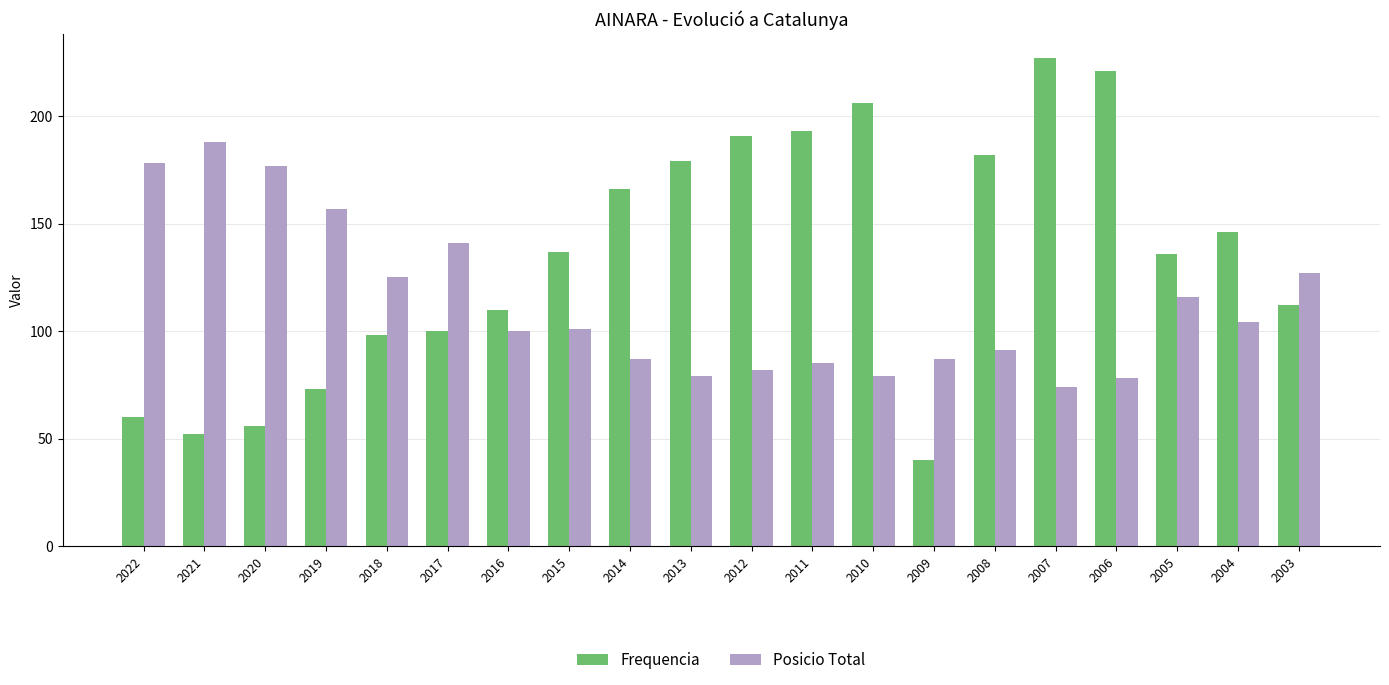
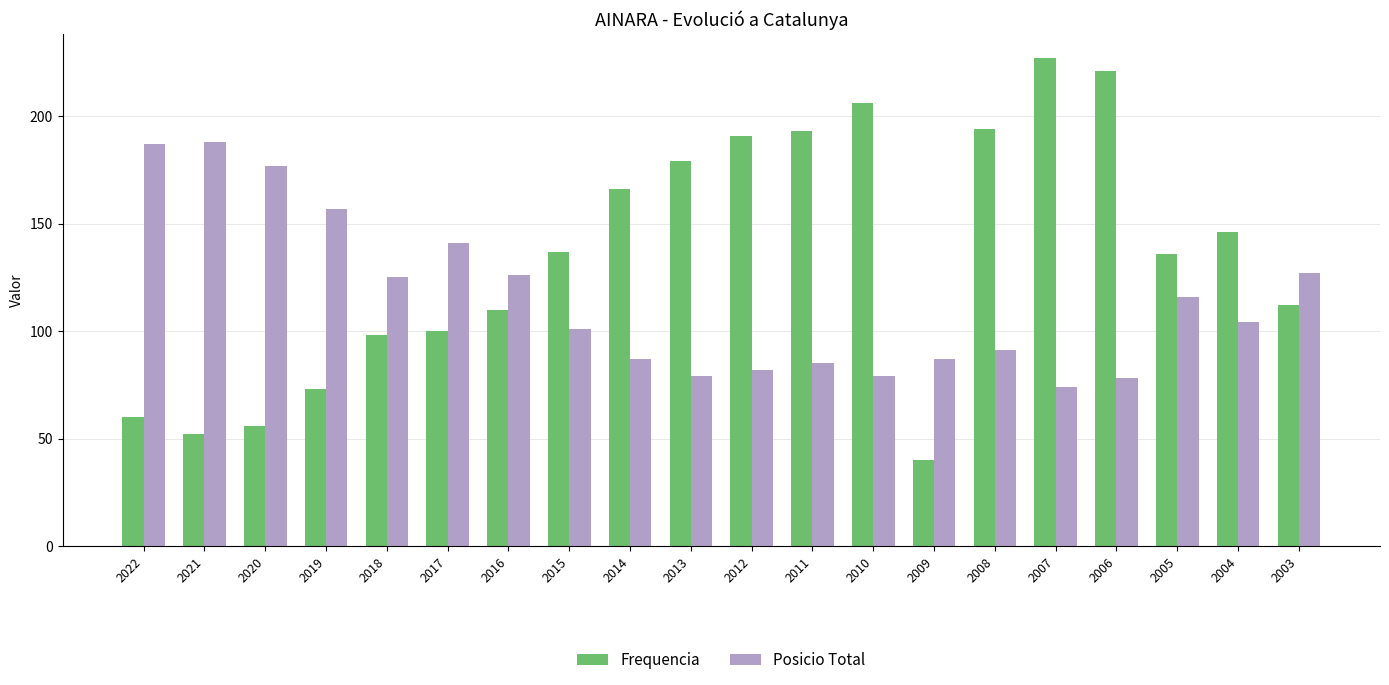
  {
    "Frequencia": {
      "2022": 60,
      "2021": 52,
      "2020": 56,
      "2019": 73,
      "2018": 98,
      "2017": 100,
      "2016": 110,
      "2015": 137,
      "2014": 166,
      "2013": 179,
      "2012": 191,
      "2011": 193,
      "2010": 206,
      "2009": 40,
-     "2008": 182,
+     "2008": 194,
      "2007": 227,
      "2006": 221,
      "2005": 136,
      "2004": 146,
      "2003": 112
    },
    "Posicio Total": {
-     "2022": 178,
+     "2022": 187,
      "2021": 188,
      "2020": 177,
      "2019": 157,
      "2018": 125,
      "2017": 141,
-     "2016": 100,
+     "2016": 126,
      "2015": 101,
      "2014": 87,
      "2013": 79,
      "2012": 82,
      "2011": 85,
      "2010": 79,
      "2009": 87,
      "2008": 91,
      "2007": 74,
      "2006": 78,
      "2005": 116,
      "2004": 104,
      "2003": 127
    }
  }
